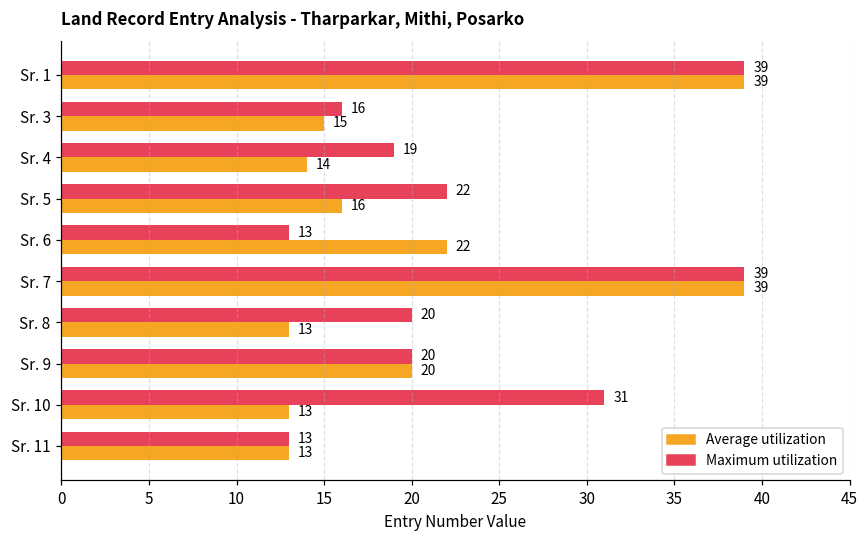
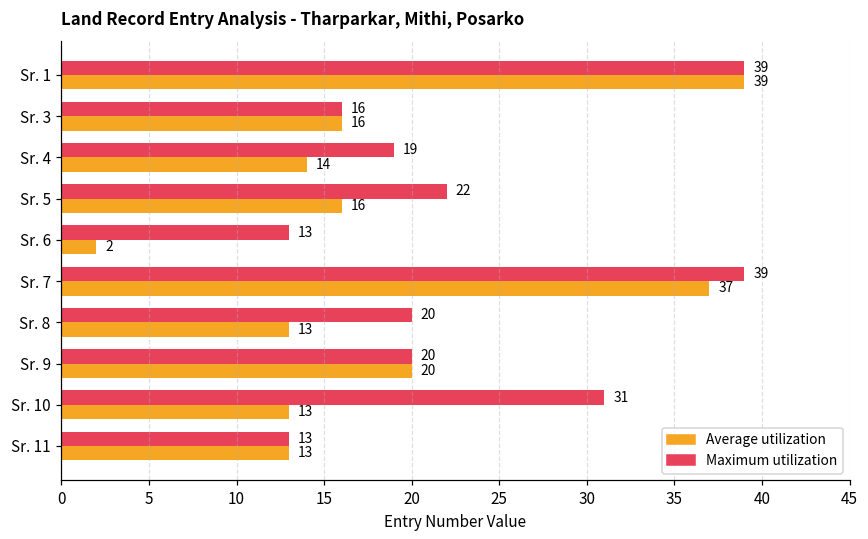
  {
    "Average utilization": {
      "Sr. 1": 39,
-     "Sr. 3": 15,
+     "Sr. 3": 16,
      "Sr. 4": 14,
      "Sr. 5": 16,
-     "Sr. 6": 22,
-     "Sr. 7": 39,
+     "Sr. 6": 2,
+     "Sr. 7": 37,
      "Sr. 8": 13,
      "Sr. 9": 20,
      "Sr. 10": 13,
      "Sr. 11": 13
    },
    "Maximum utilization": {
      "Sr. 1": 39,
      "Sr. 3": 16,
      "Sr. 4": 19,
      "Sr. 5": 22,
      "Sr. 6": 13,
      "Sr. 7": 39,
      "Sr. 8": 20,
      "Sr. 9": 20,
      "Sr. 10": 31,
      "Sr. 11": 13
    }
  }
